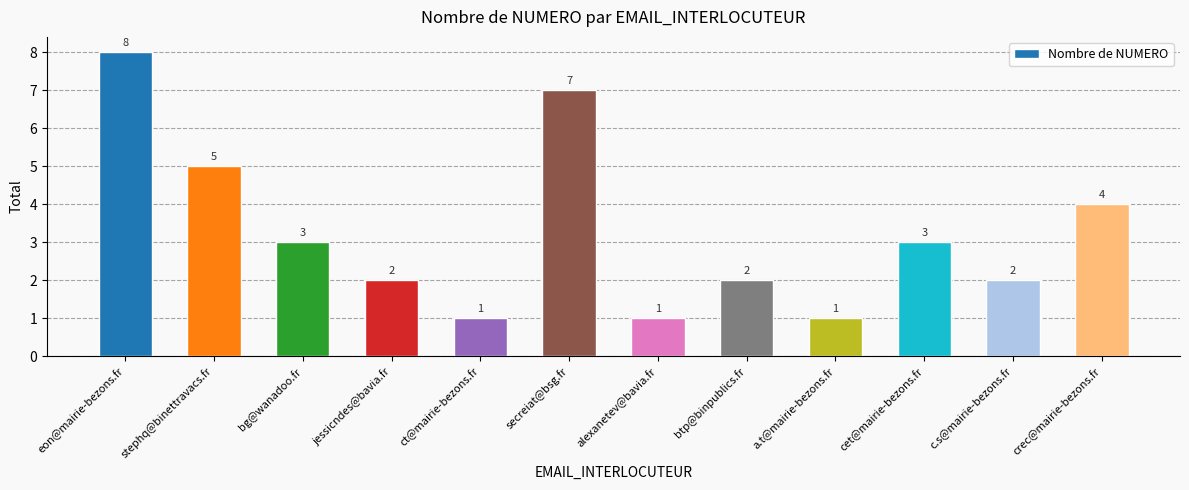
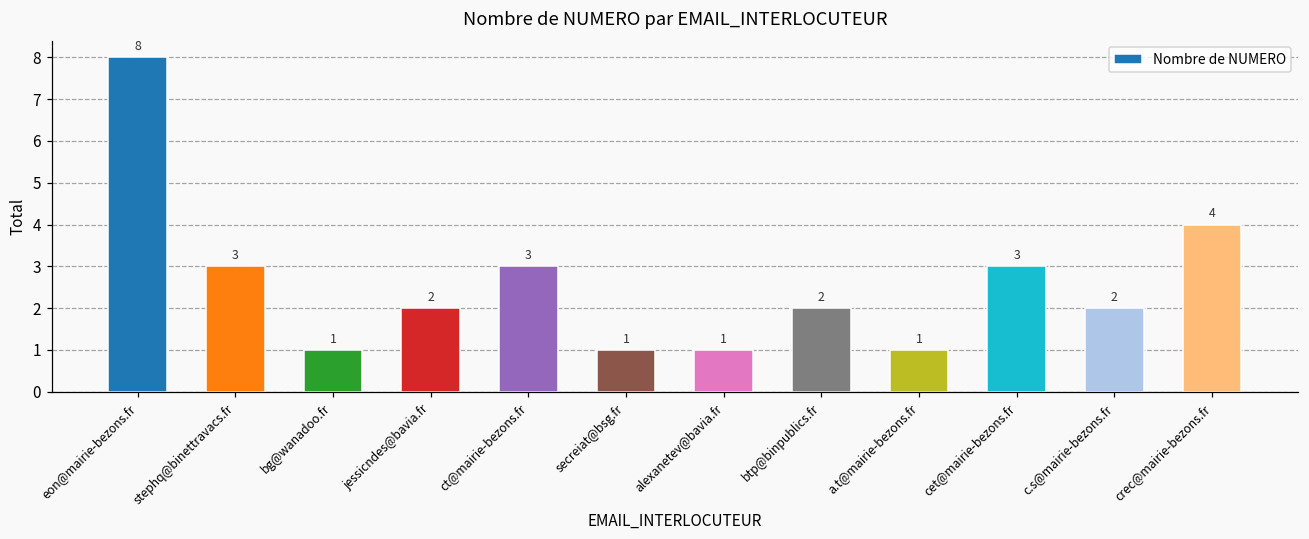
  {
    "eon@mairie-bezons.fr": 8,
-   "stephq@binettravacs.fr": 5,
-   "bg@wanadoo.fr": 3,
+   "stephq@binettravacs.fr": 3,
+   "bg@wanadoo.fr": 1,
    "jessicndes@bavia.fr": 2,
-   "ct@mairie-bezons.fr": 1,
-   "secreiat@bsg.fr": 7,
+   "ct@mairie-bezons.fr": 3,
+   "secreiat@bsg.fr": 1,
    "alexanetev@bavia.fr": 1,
    "btp@binpublics.fr": 2,
    "a.t@mairie-bezons.fr": 1,
    "cet@mairie-bezons.fr": 3,
    "c.s@mairie-bezons.fr": 2,
    "crec@mairie-bezons.fr": 4
  }
